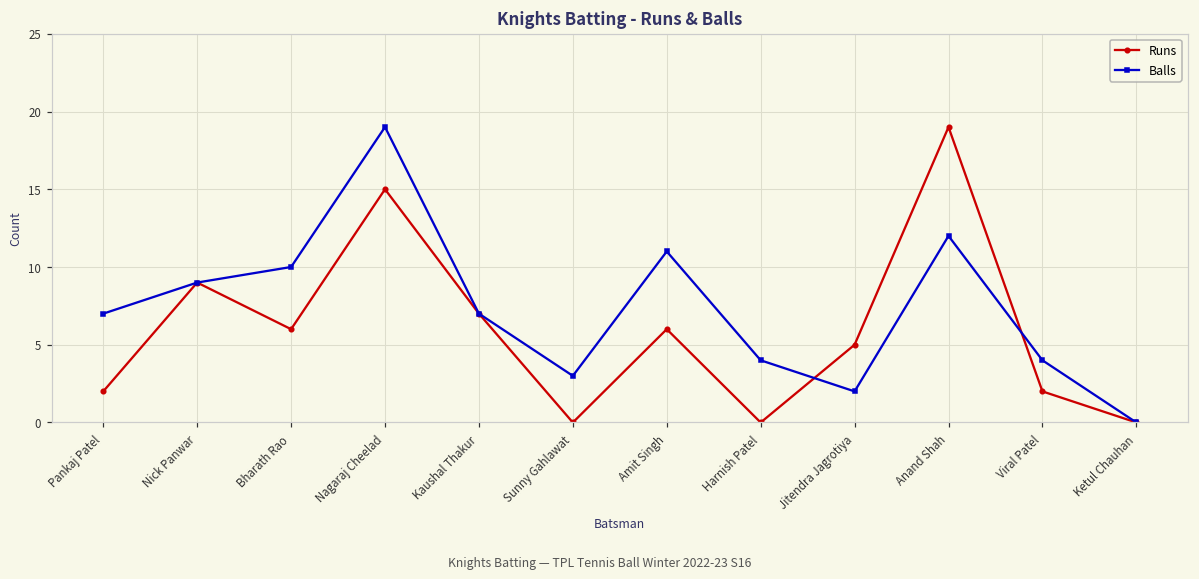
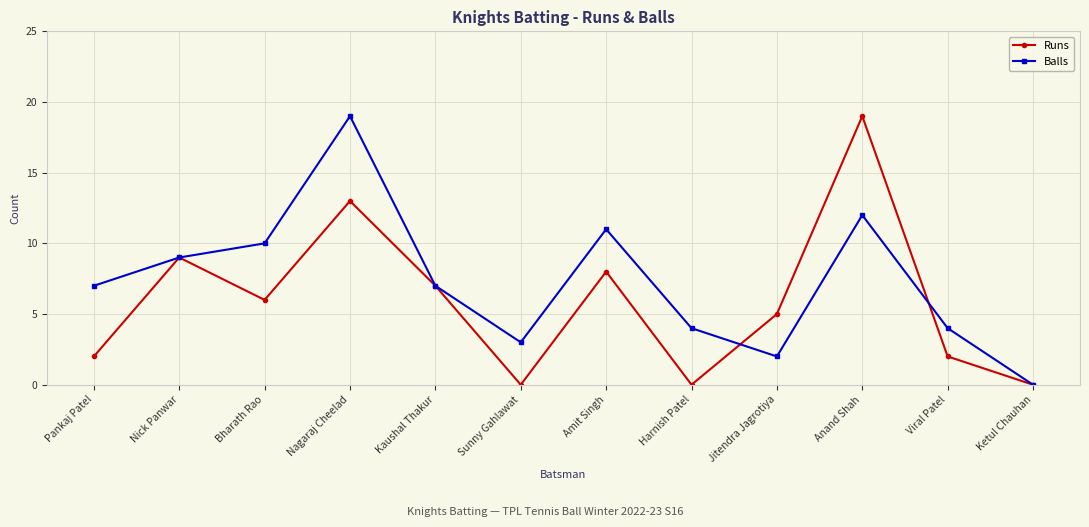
  {
    "Runs": {
      "Pankaj Patel": 2,
      "Bharath Rao": 6,
-     "Nagaraj Cheelad": 15,
+     "Nagaraj Cheelad": 13,
      "Sunny Gahlawat": 0,
-     "Amit Singh": 6,
+     "Amit Singh": 8,
      "Harnish Patel": 0,
      "Jitendra Jagrotiya": 5,
      "Anand Shah": 19,
      "Viral Patel": 2
    },
    "Balls": {
      "Pankaj Patel": 7,
      "Bharath Rao": 10,
      "Nagaraj Cheelad": 19,
      "Sunny Gahlawat": 3,
      "Amit Singh": 11,
      "Harnish Patel": 4,
      "Jitendra Jagrotiya": 2,
      "Anand Shah": 12,
      "Viral Patel": 4
    }
  }
